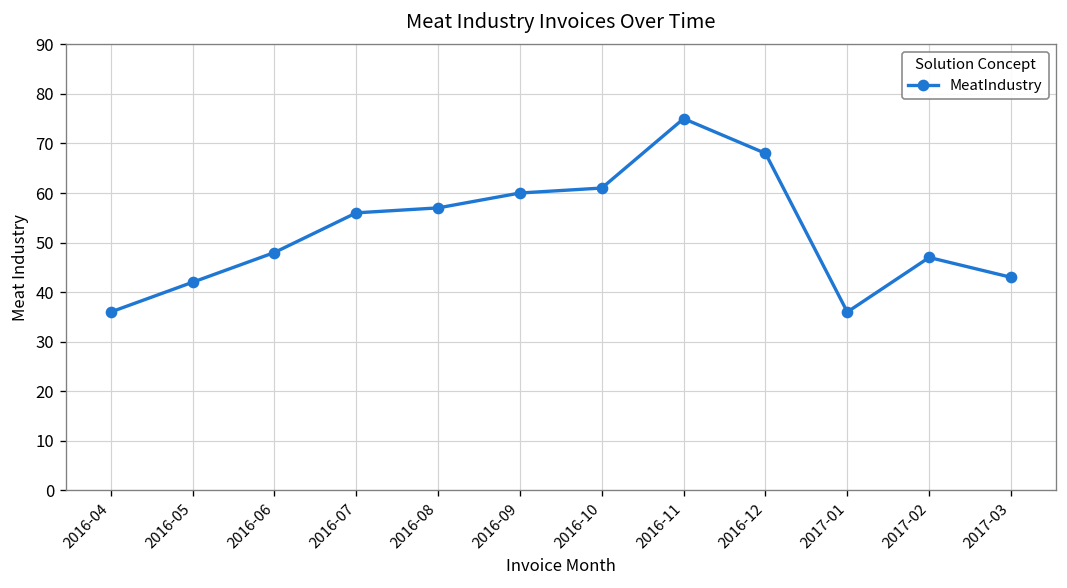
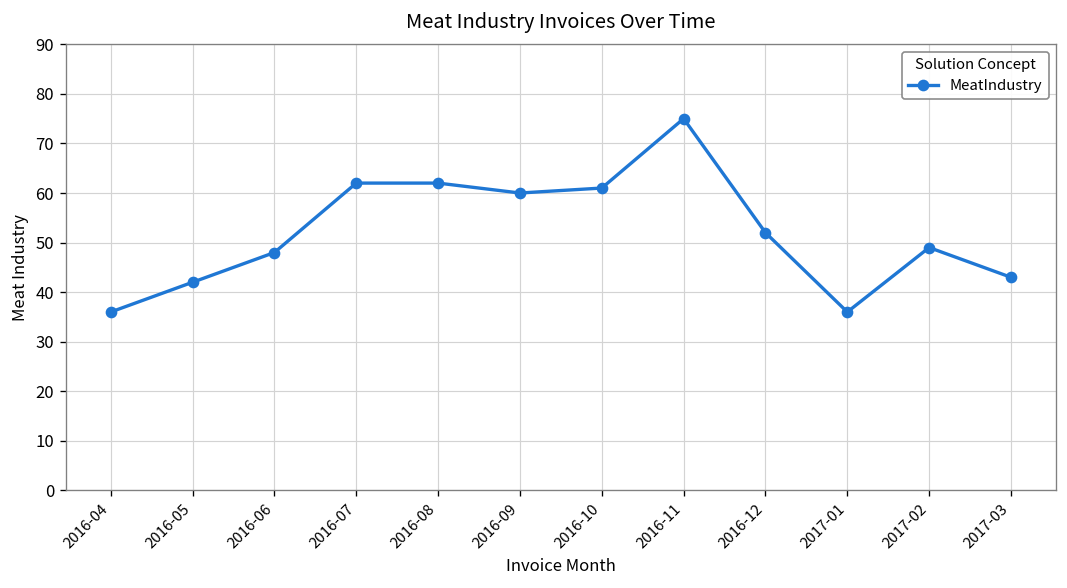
  {
    "2016-04": 36,
    "2016-05": 42,
    "2016-06": 48,
-   "2016-07": 56,
-   "2016-08": 57,
+   "2016-07": 62,
+   "2016-08": 62,
    "2016-09": 60,
    "2016-10": 61,
    "2016-11": 75,
-   "2016-12": 68,
+   "2016-12": 52,
    "2017-01": 36,
-   "2017-02": 47,
+   "2017-02": 49,
    "2017-03": 43
  }
